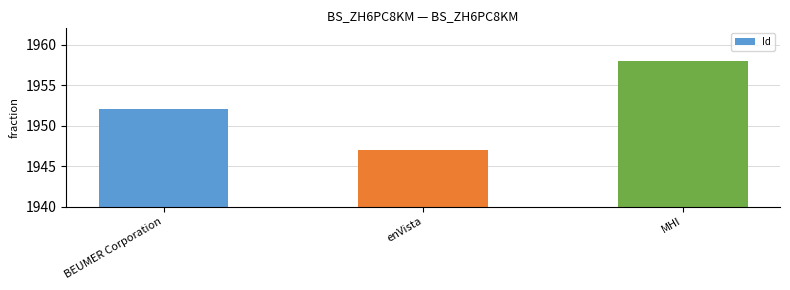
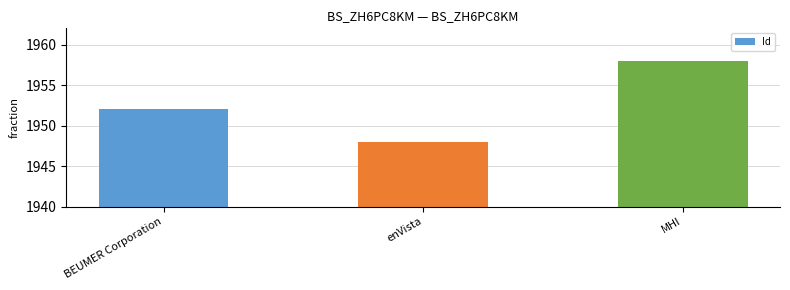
  {
    "BEUMER Corporation": 1952,
-   "enVista": 1947,
+   "enVista": 1948,
    "MHI": 1958
  }
